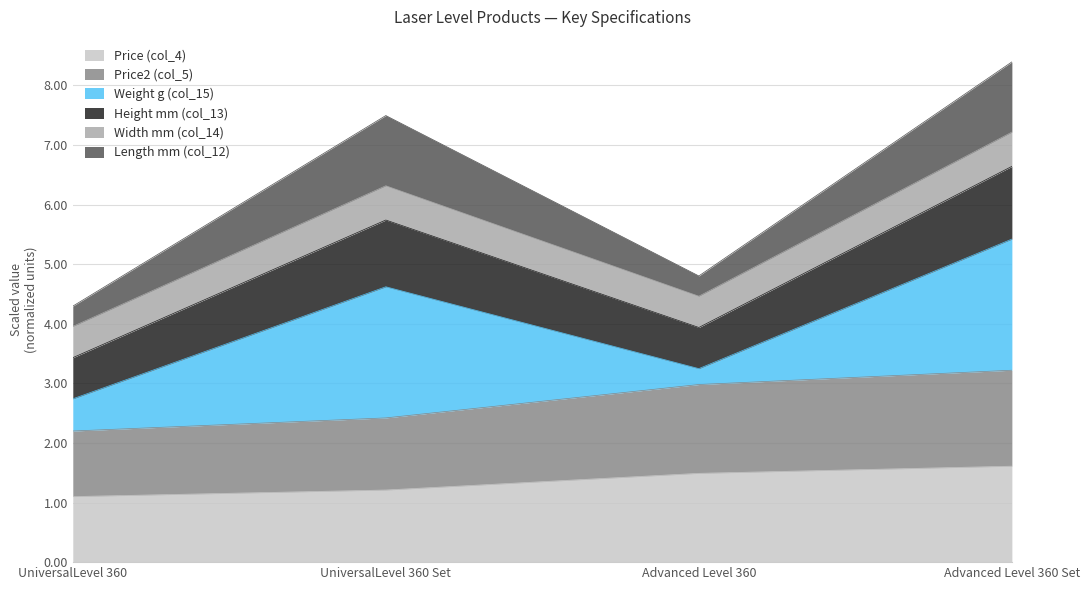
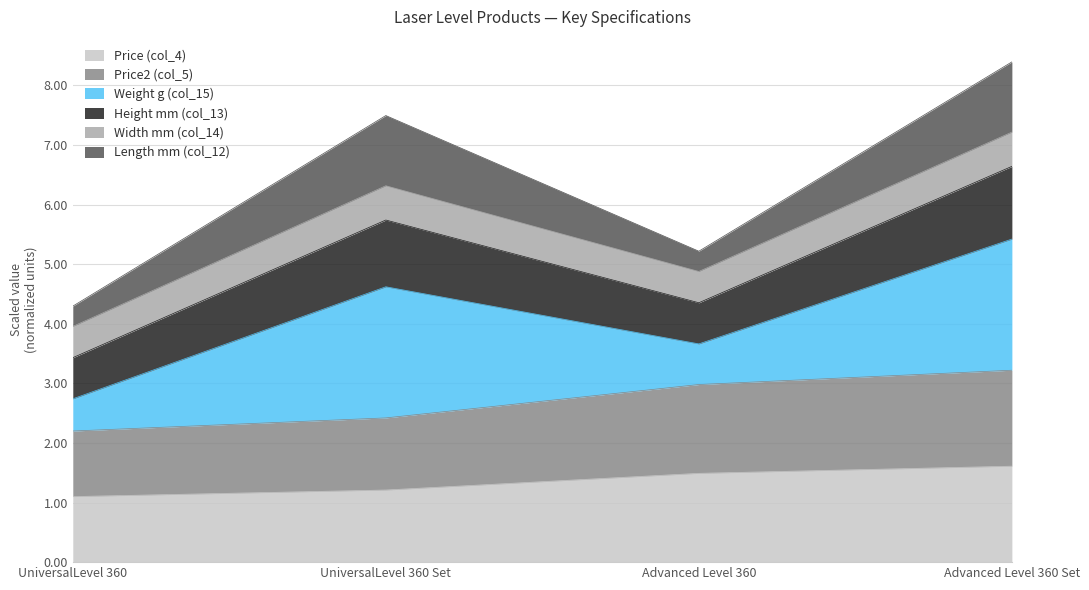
  {
    "Weight g (col_15)": {
      "UniversalLevel 360": 0.5,
      "UniversalLevel 360 Set": 2.2,
-     "Advanced Level 360": 0.3,
+     "Advanced Level 360": 0.7,
      "Advanced Level 360 Set": 2.2
    },
    "Height mm (col_13)": {
      "UniversalLevel 360": 0.7,
      "UniversalLevel 360 Set": 1.1,
      "Advanced Level 360": 0.7,
      "Advanced Level 360 Set": 1.2
    },
    "Length mm (col_12)": {
      "UniversalLevel 360": 0.3,
      "UniversalLevel 360 Set": 1.2,
      "Advanced Level 360": 0.3,
      "Advanced Level 360 Set": 1.2
    }
  }
